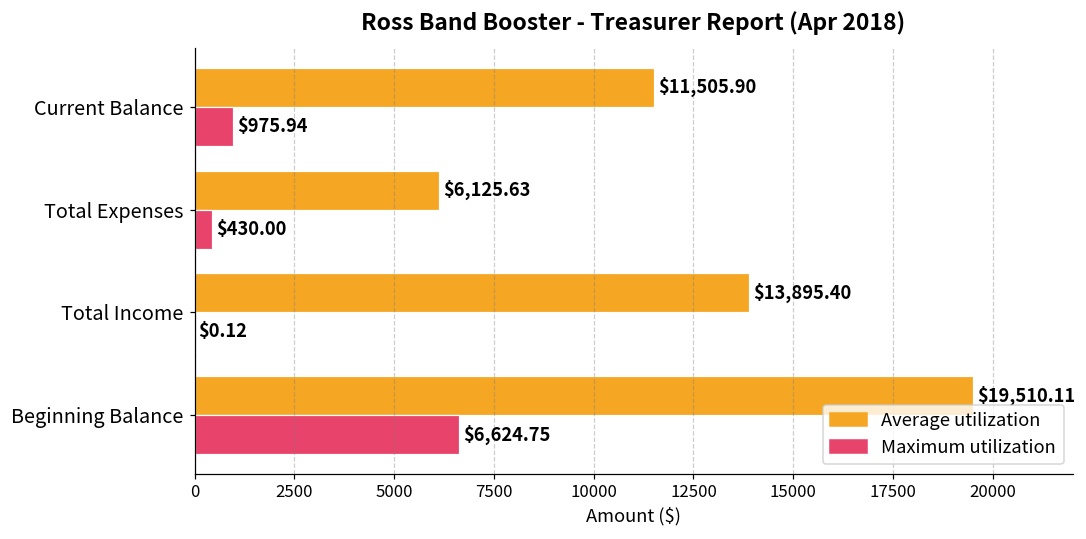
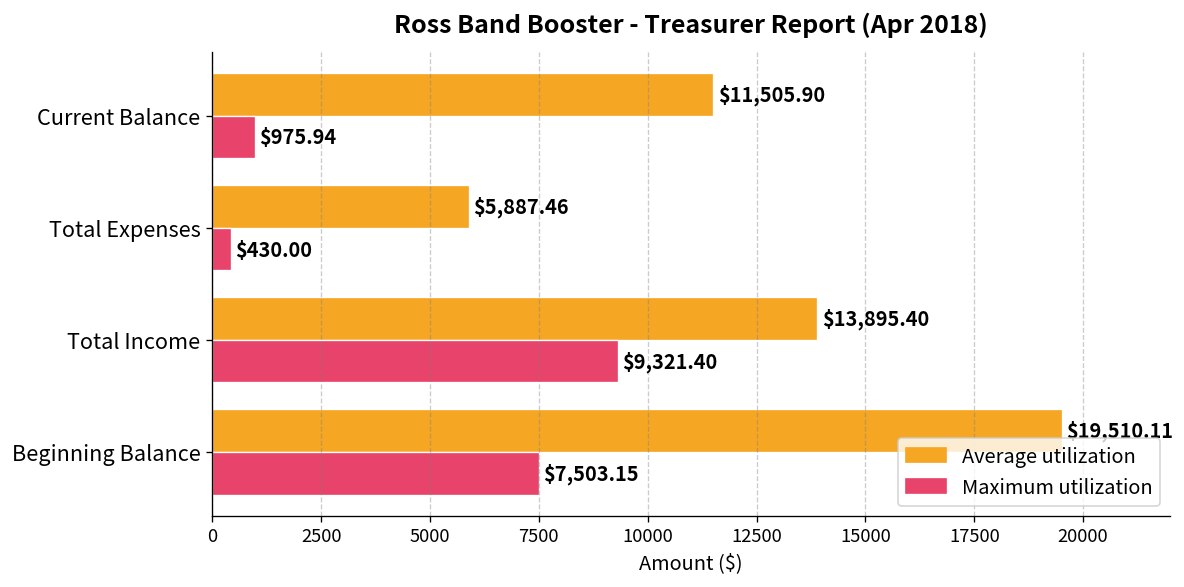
  {
    "Average utilization": {
      "Current Balance": "$11,505.90",
-     "Total Expenses": "$6,125.63",
+     "Total Expenses": "$5,887.46",
      "Total Income": "$13,895.40"
    },
    "Maximum utilization": {
      "Current Balance": "$975.94",
      "Total Expenses": "$430.00",
-     "Total Income": "$0.12",
-     "Beginning Balance": "$6,624.75"
+     "Total Income": "$9,321.40",
+     "Beginning Balance": "$7,503.15"
    }
  }
